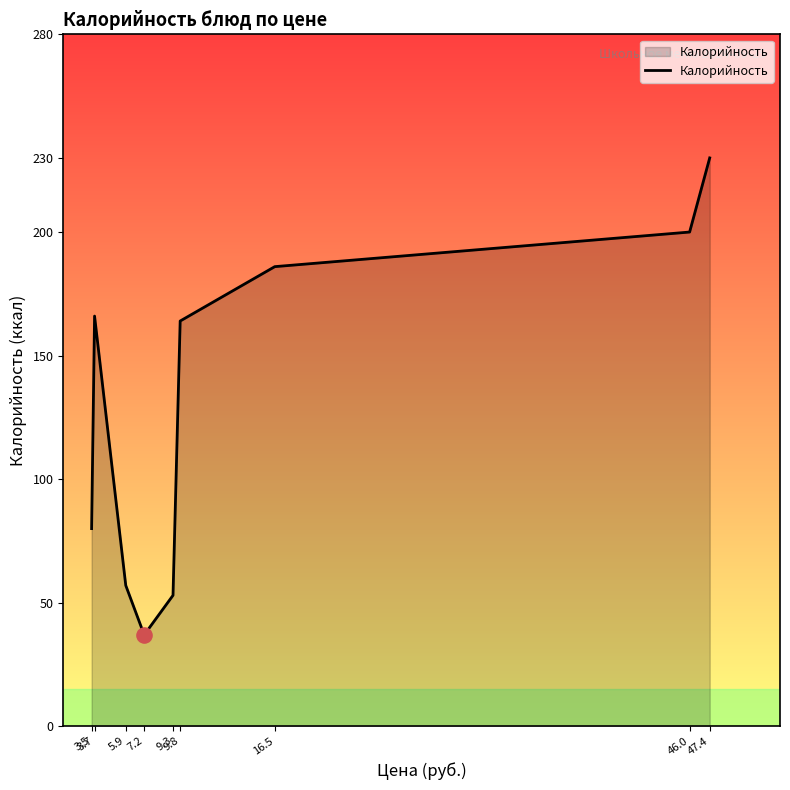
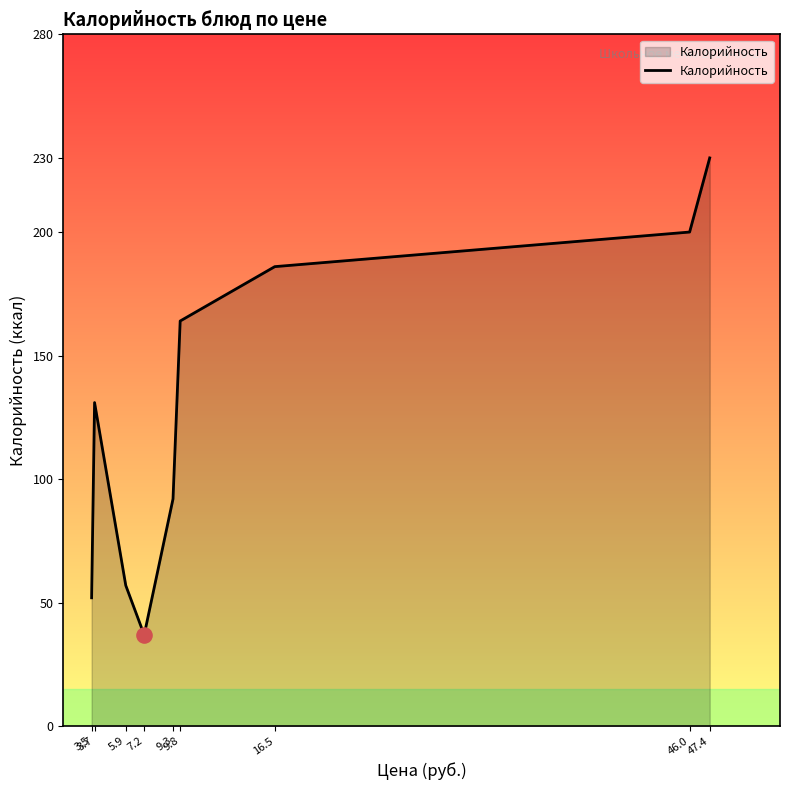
  {
    "Калорийность": {
-     "3.5": 80,
-     "3.7": 166,
+     "3.5": 52,
+     "3.7": 131,
      "5.9": 57,
-     "9.3": 53,
+     "9.3": 92,
      "9.8": 164,
      "16.5": 186,
      "46.0": 200,
      "47.4": 230
    }
  }
